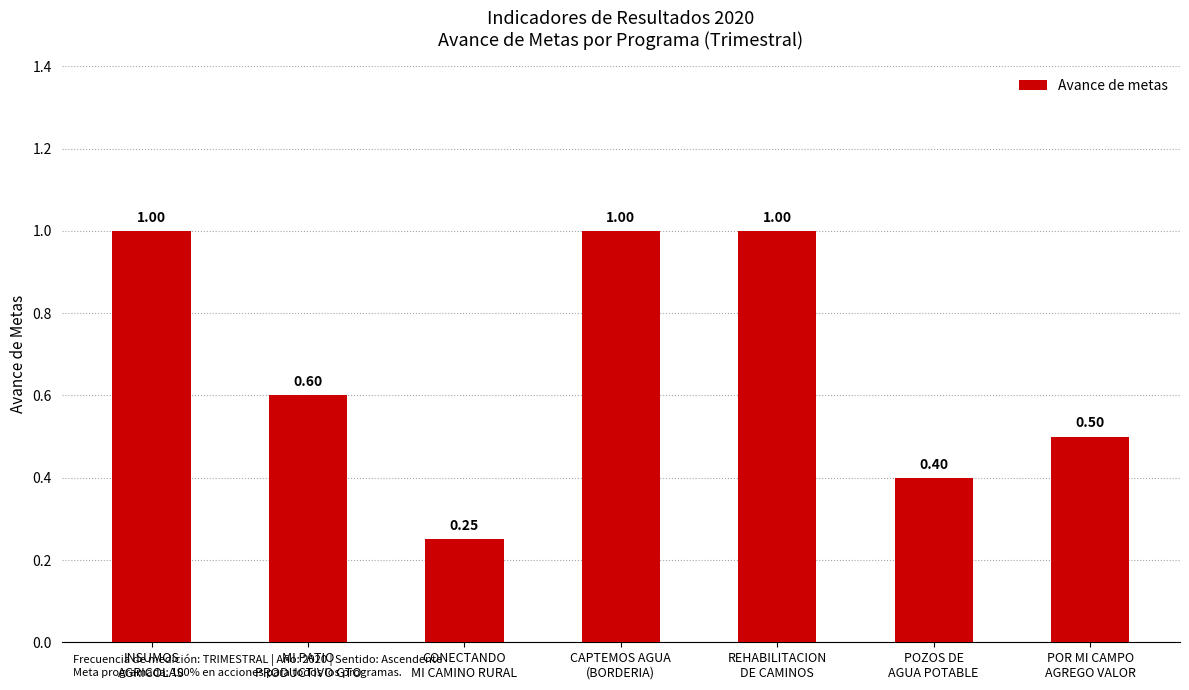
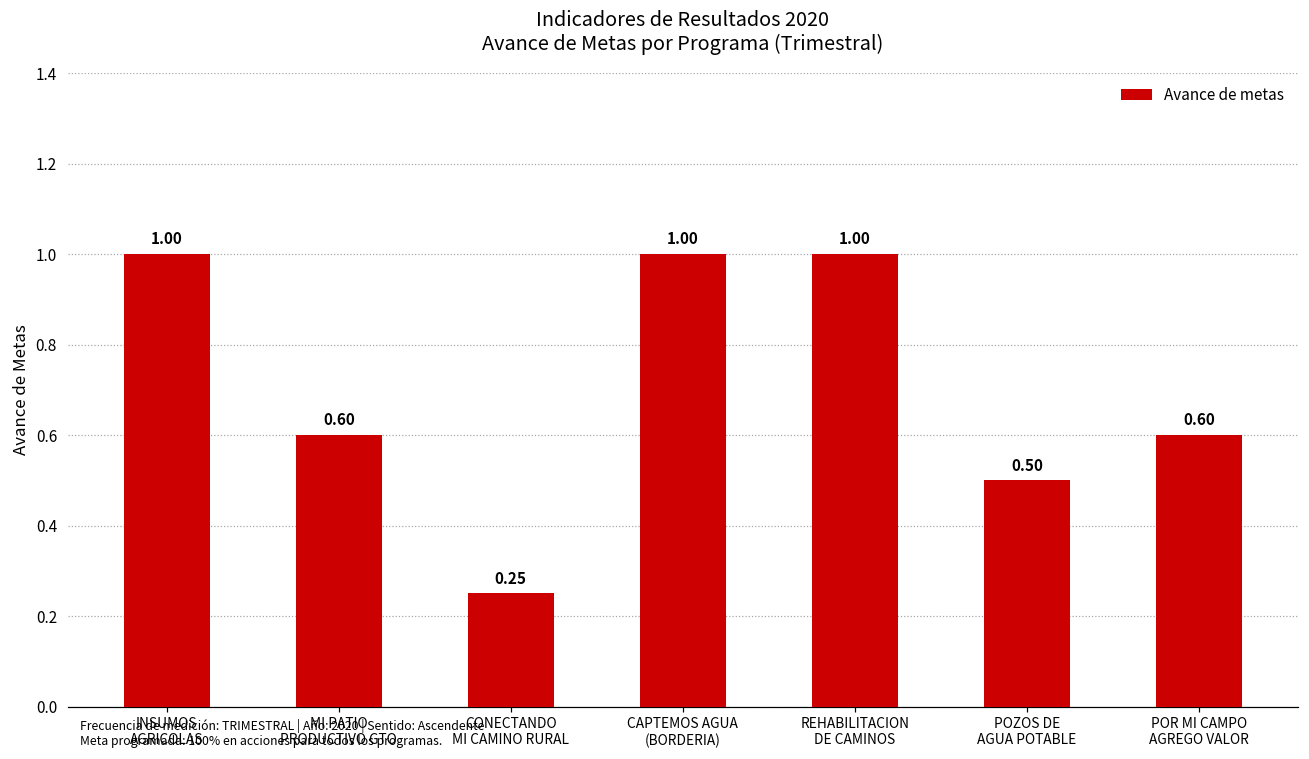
  {
    "INSUMOS AGRICOLAS": 1.00,
    "MI PATIO PRODUCTIVO GTO": 0.60,
    "CONECTANDO MI CAMINO RURAL": 0.25,
    "CAPTEMOS AGUA (BORDERIA)": 1.00,
    "REHABILITACION DE CAMINOS": 1.00,
-   "POZOS DE AGUA POTABLE": 0.40,
-   "POR MI CAMPO AGREGO VALOR": 0.50
+   "POZOS DE AGUA POTABLE": 0.50,
+   "POR MI CAMPO AGREGO VALOR": 0.60
  }
